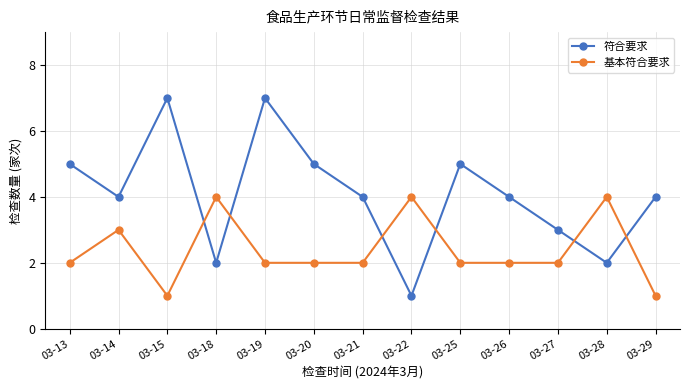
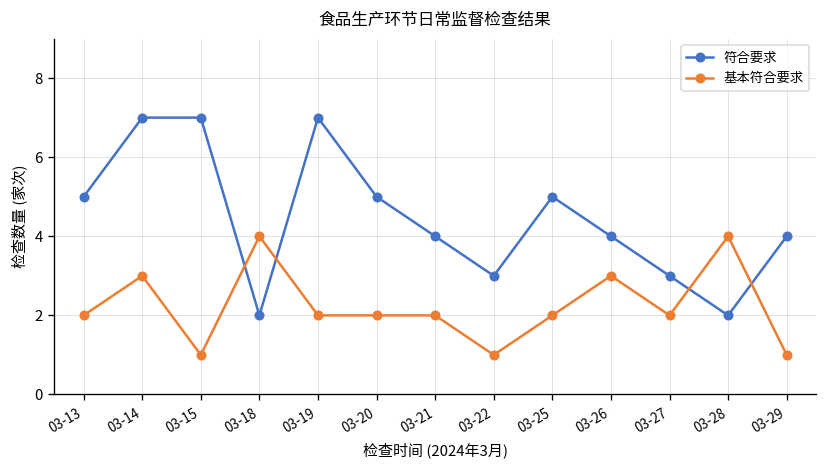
  {
    "符合要求": {
      "03-13": 5,
-     "03-14": 4,
+     "03-14": 7,
      "03-15": 7,
      "03-18": 2,
      "03-19": 7,
      "03-20": 5,
      "03-21": 4,
-     "03-22": 1,
+     "03-22": 3,
      "03-25": 5,
      "03-26": 4,
      "03-27": 3,
      "03-28": 2,
      "03-29": 4
    },
    "基本符合要求": {
      "03-13": 2,
      "03-14": 3,
      "03-15": 1,
      "03-18": 4,
      "03-19": 2,
      "03-20": 2,
      "03-21": 2,
-     "03-22": 4,
+     "03-22": 1,
      "03-25": 2,
-     "03-26": 2,
+     "03-26": 3,
      "03-27": 2,
      "03-28": 4,
      "03-29": 1
    }
  }
